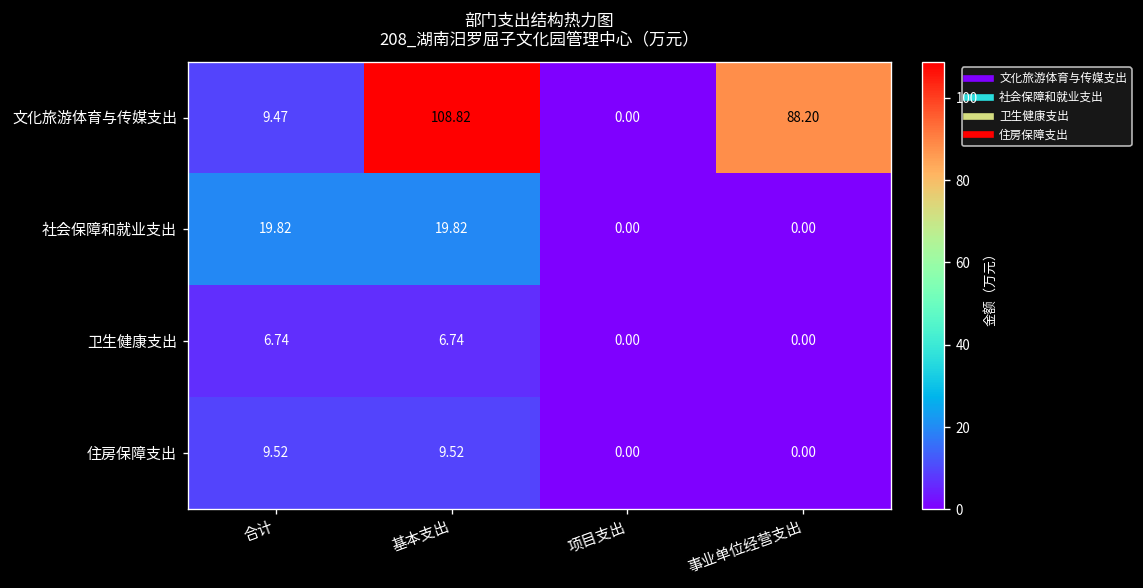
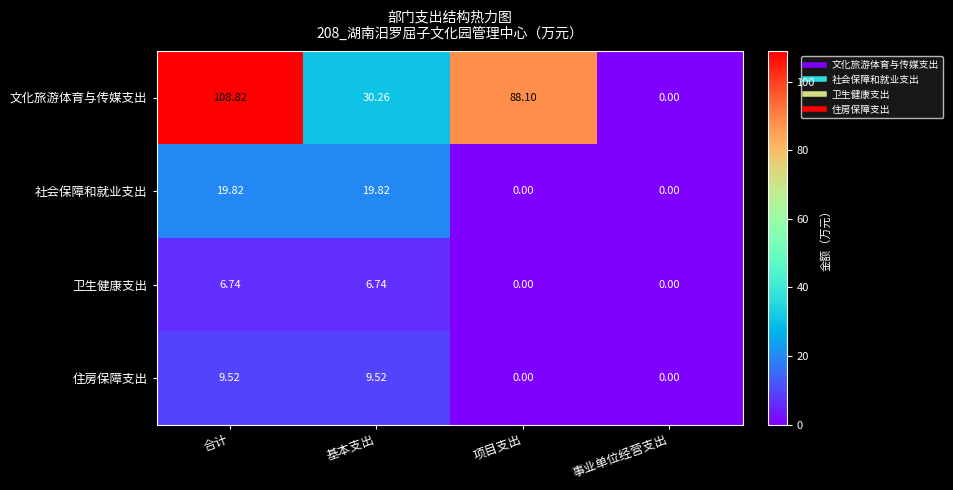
  {
    "文化旅游体育与传媒支出": {
-     "合计": 9.47,
-     "基本支出": 108.82,
-     "项目支出": 0.00,
-     "事业单位经营支出": 88.20
+     "合计": 108.82,
+     "基本支出": 30.26,
+     "项目支出": 88.10,
+     "事业单位经营支出": 0.00
    },
    "社会保障和就业支出": {
      "合计": 19.82,
      "基本支出": 19.82,
      "项目支出": 0.00,
      "事业单位经营支出": 0.00
    },
    "卫生健康支出": {
      "合计": 6.74,
      "基本支出": 6.74,
      "项目支出": 0.00,
      "事业单位经营支出": 0.00
    },
    "住房保障支出": {
      "合计": 9.52,
      "基本支出": 9.52,
      "项目支出": 0.00,
      "事业单位经营支出": 0.00
    }
  }
